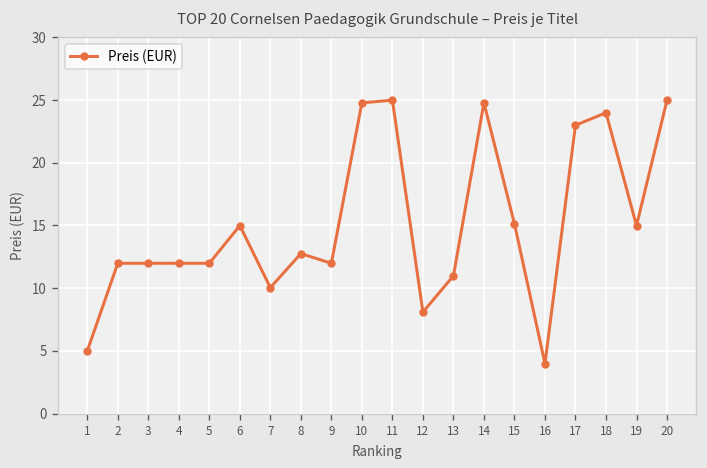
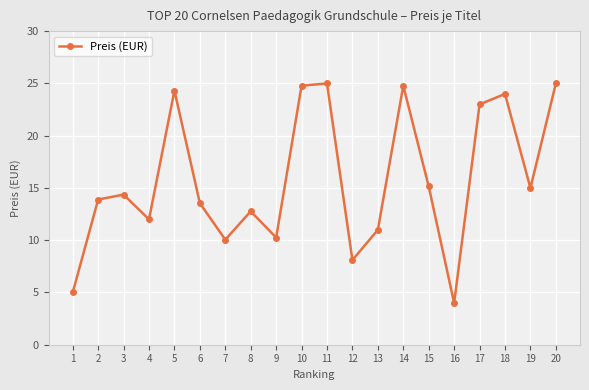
  {
    "1": 5.0,
-   "2": 12.0,
-   "3": 12.0,
+   "2": 13.9,
+   "3": 14.4,
    "4": 12.0,
-   "5": 12.0,
-   "6": 15.0,
+   "5": 24.3,
+   "6": 13.5,
    "7": 10.1,
    "8": 12.8,
-   "9": 12.0,
+   "9": 10.3,
    "10": 24.8,
    "11": 25.0,
    "12": 8.1,
    "13": 11.0,
    "14": 24.8,
    "15": 15.1,
    "16": 4.0,
    "17": 23.0,
    "18": 24.0,
    "19": 15.0,
    "20": 25.0
  }
